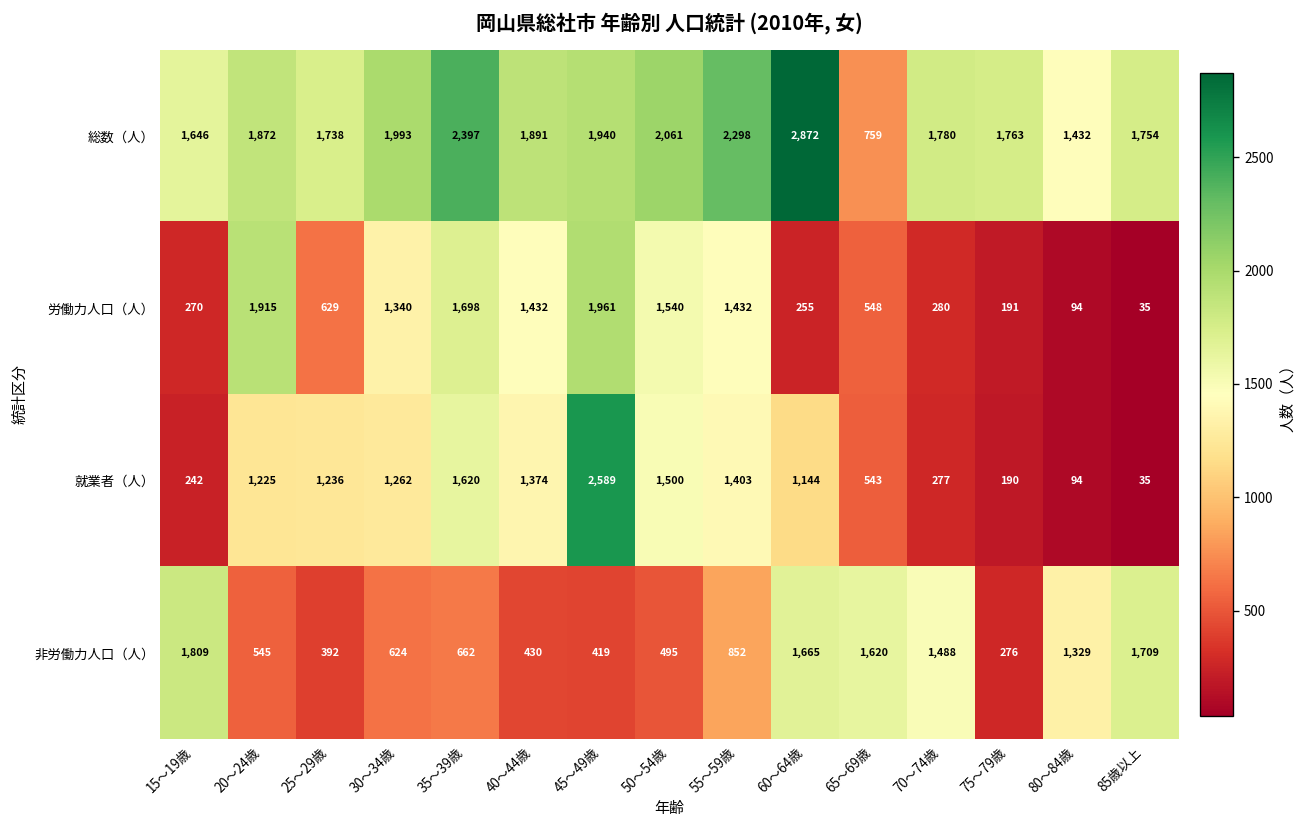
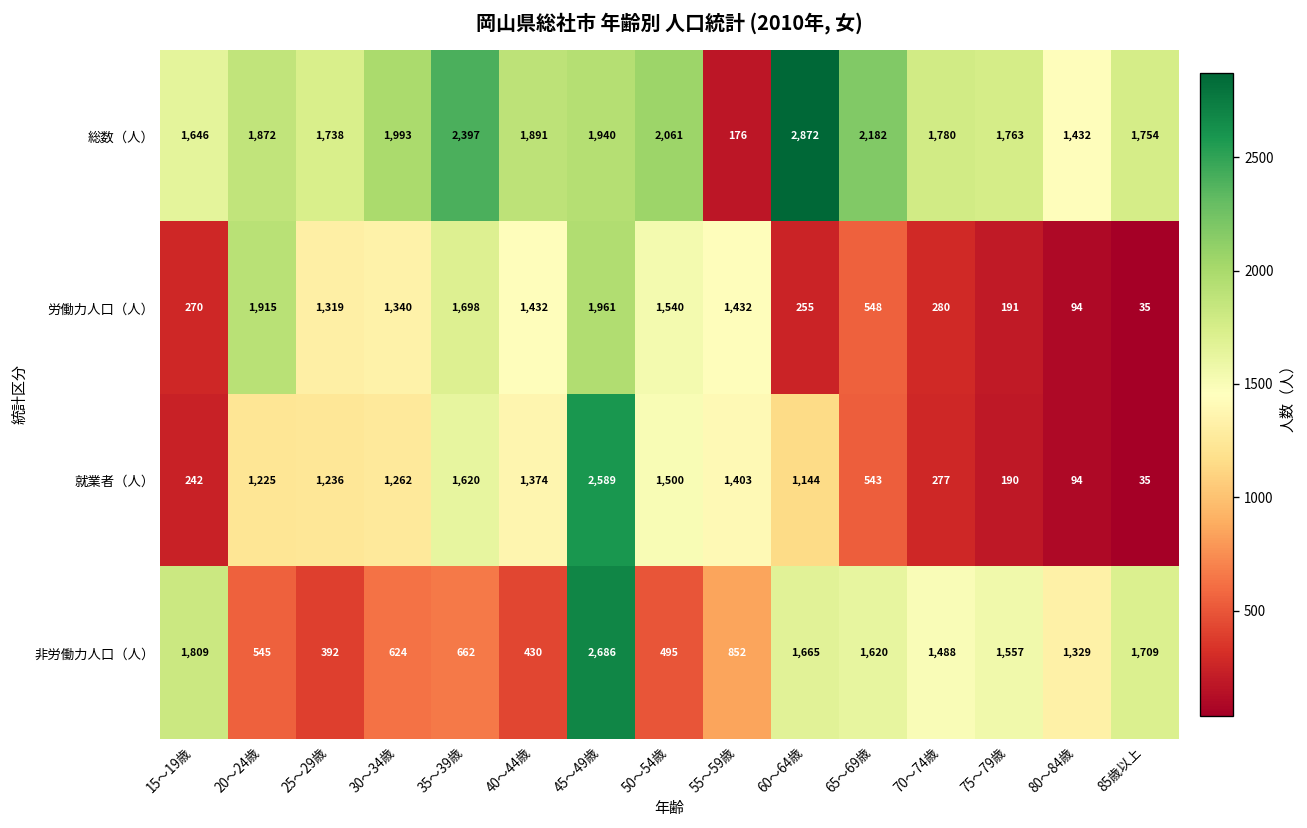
  {
    "総数（人）": {
      "15～19歳": "1,646",
      "20～24歳": "1,872",
      "25～29歳": "1,738",
      "30～34歳": "1,993",
      "35～39歳": "2,397",
      "40～44歳": "1,891",
      "45～49歳": "1,940",
      "50～54歳": "2,061",
-     "55～59歳": "2,298",
+     "55～59歳": "176",
      "60～64歳": "2,872",
-     "65～69歳": "759",
+     "65～69歳": "2,182",
      "70～74歳": "1,780",
      "75～79歳": "1,763",
      "80～84歳": "1,432",
      "85歳以上": "1,754"
    },
    "労働力人口（人）": {
      "15～19歳": "270",
      "20～24歳": "1,915",
-     "25～29歳": "629",
+     "25～29歳": "1,319",
      "30～34歳": "1,340",
      "35～39歳": "1,698",
      "40～44歳": "1,432",
      "45～49歳": "1,961",
      "50～54歳": "1,540",
      "55～59歳": "1,432",
      "60～64歳": "255",
      "65～69歳": "548",
      "70～74歳": "280",
      "75～79歳": "191",
      "80～84歳": "94",
      "85歳以上": "35"
    },
    "就業者（人）": {
      "15～19歳": "242",
      "20～24歳": "1,225",
      "25～29歳": "1,236",
      "30～34歳": "1,262",
      "35～39歳": "1,620",
      "40～44歳": "1,374",
      "45～49歳": "2,589",
      "50～54歳": "1,500",
      "55～59歳": "1,403",
      "60～64歳": "1,144",
      "65～69歳": "543",
      "70～74歳": "277",
      "75～79歳": "190",
      "80～84歳": "94",
      "85歳以上": "35"
    },
    "非労働力人口（人）": {
      "15～19歳": "1,809",
      "20～24歳": "545",
      "25～29歳": "392",
      "30～34歳": "624",
      "35～39歳": "662",
      "40～44歳": "430",
-     "45～49歳": "419",
+     "45～49歳": "2,686",
      "50～54歳": "495",
      "55～59歳": "852",
      "60～64歳": "1,665",
      "65～69歳": "1,620",
      "70～74歳": "1,488",
-     "75～79歳": "276",
+     "75～79歳": "1,557",
      "80～84歳": "1,329",
      "85歳以上": "1,709"
    }
  }
